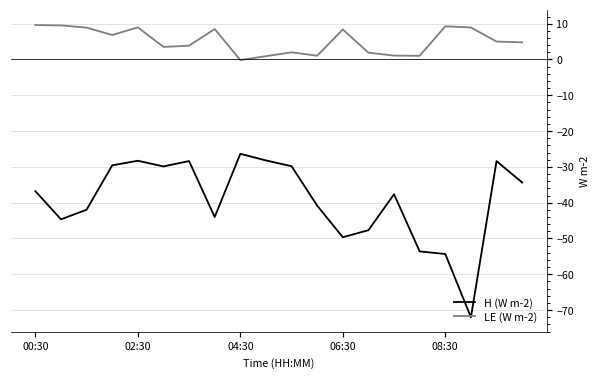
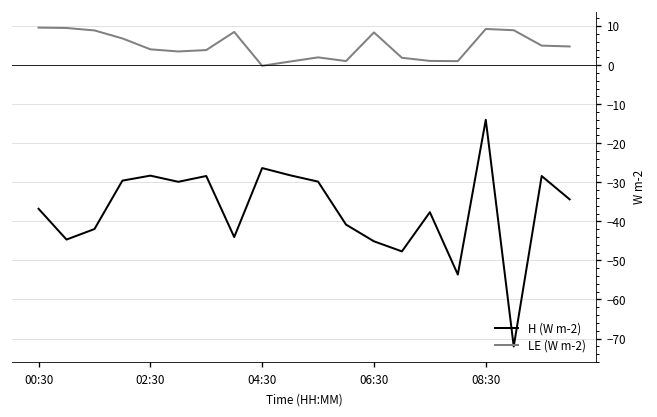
  {
    "H (W m-2)": {
      "00:30": -37,
      "02:30": -28,
      "04:30": -26,
-     "06:30": -50,
-     "08:30": -54
+     "06:30": -45,
+     "08:30": -14
    },
    "LE (W m-2)": {
      "00:30": 10,
-     "02:30": 9,
+     "02:30": 4,
      "04:30": 0,
      "06:30": 8,
      "08:30": 9
    }
  }
